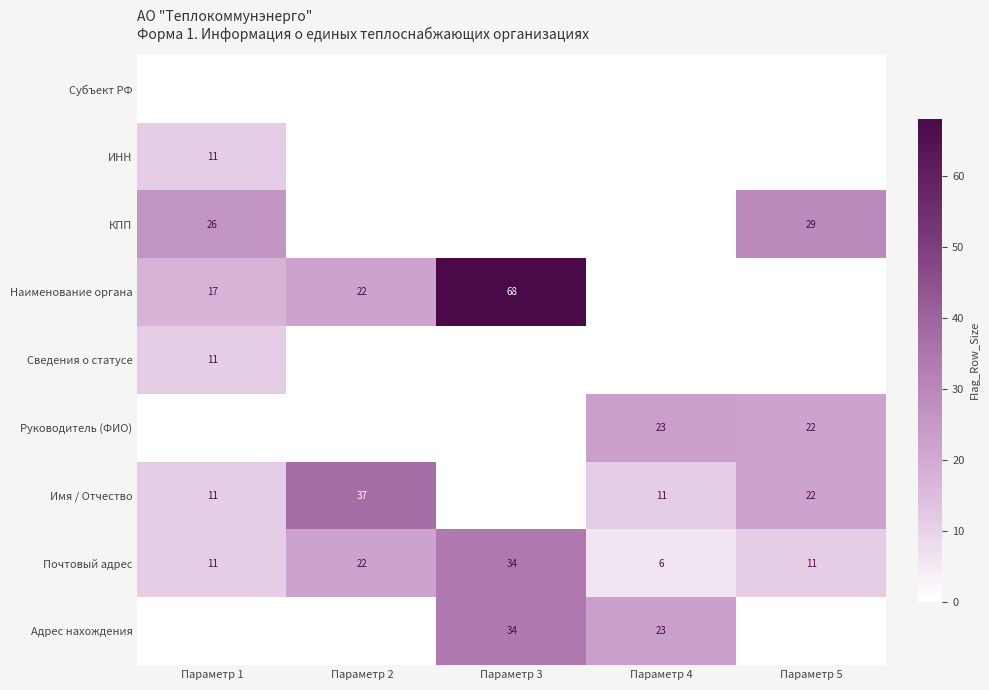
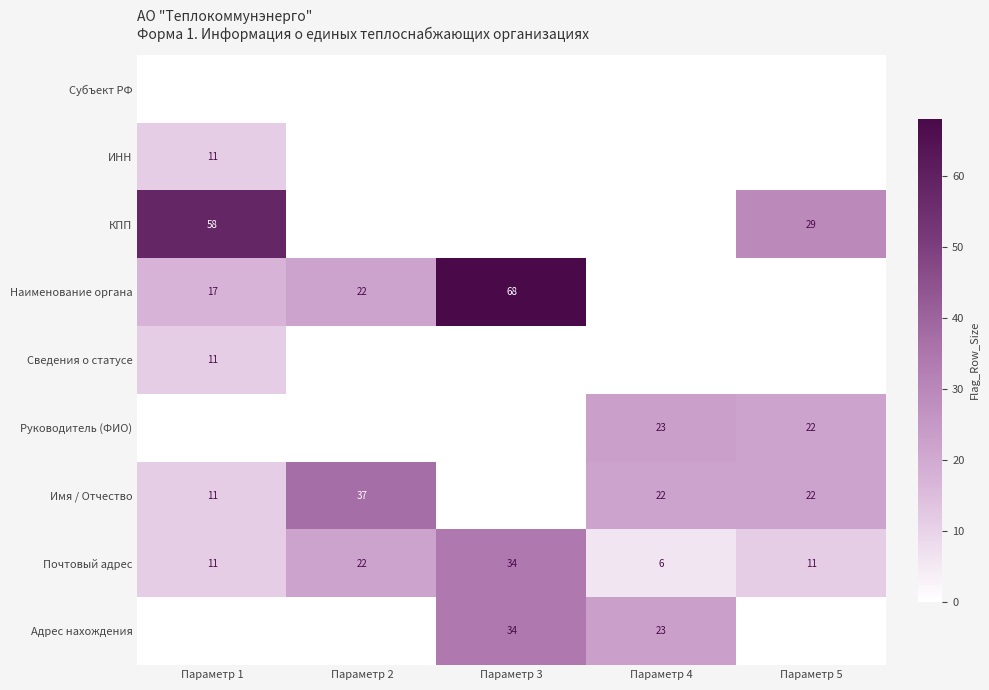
  {
    "ИНН": {
      "Параметр 1": 11
    },
    "КПП": {
-     "Параметр 1": 26,
+     "Параметр 1": 58,
      "Параметр 5": 29
    },
    "Наименование органа": {
      "Параметр 1": 17,
      "Параметр 2": 22,
      "Параметр 3": 68
    },
    "Сведения о статусе": {
      "Параметр 1": 11
    },
    "Руководитель (ФИО)": {
      "Параметр 4": 23,
      "Параметр 5": 22
    },
    "Имя / Отчество": {
      "Параметр 1": 11,
      "Параметр 2": 37,
-     "Параметр 4": 11,
+     "Параметр 4": 22,
      "Параметр 5": 22
    },
    "Почтовый адрес": {
      "Параметр 1": 11,
      "Параметр 2": 22,
      "Параметр 3": 34,
      "Параметр 4": 6,
      "Параметр 5": 11
    },
    "Адрес нахождения": {
      "Параметр 3": 34,
      "Параметр 4": 23
    }
  }
